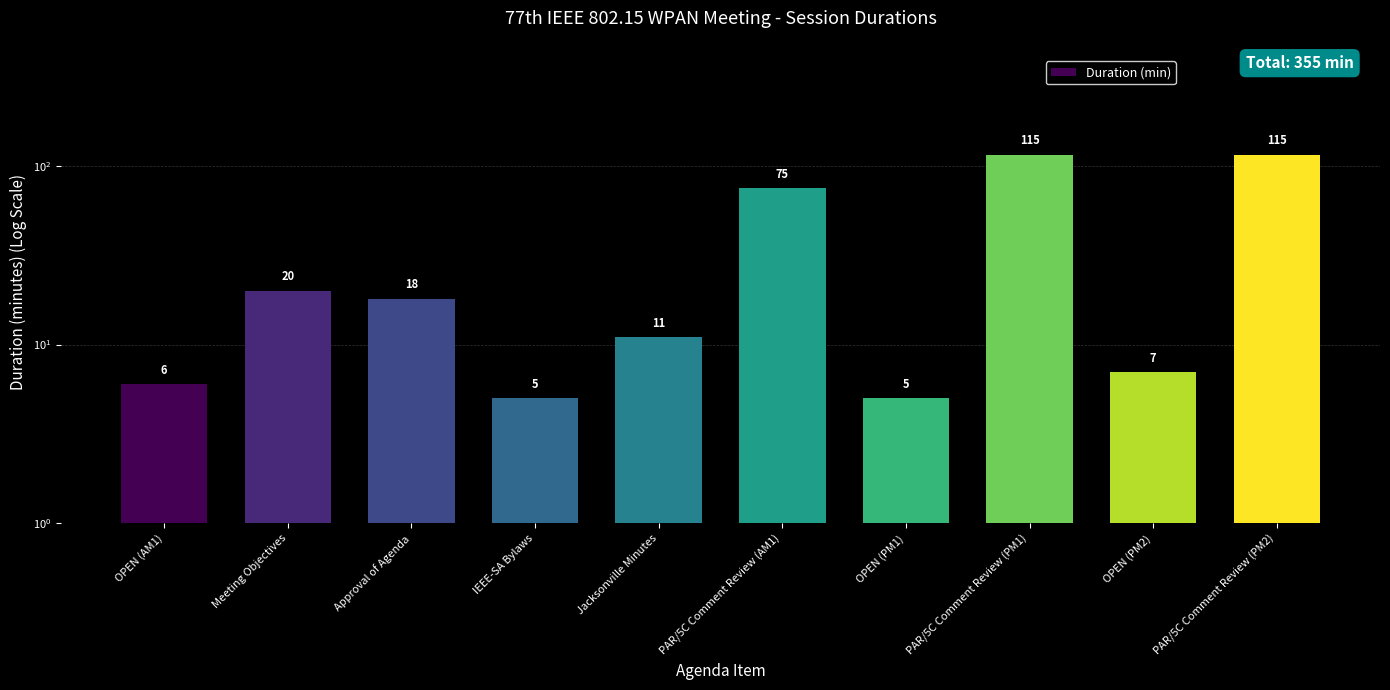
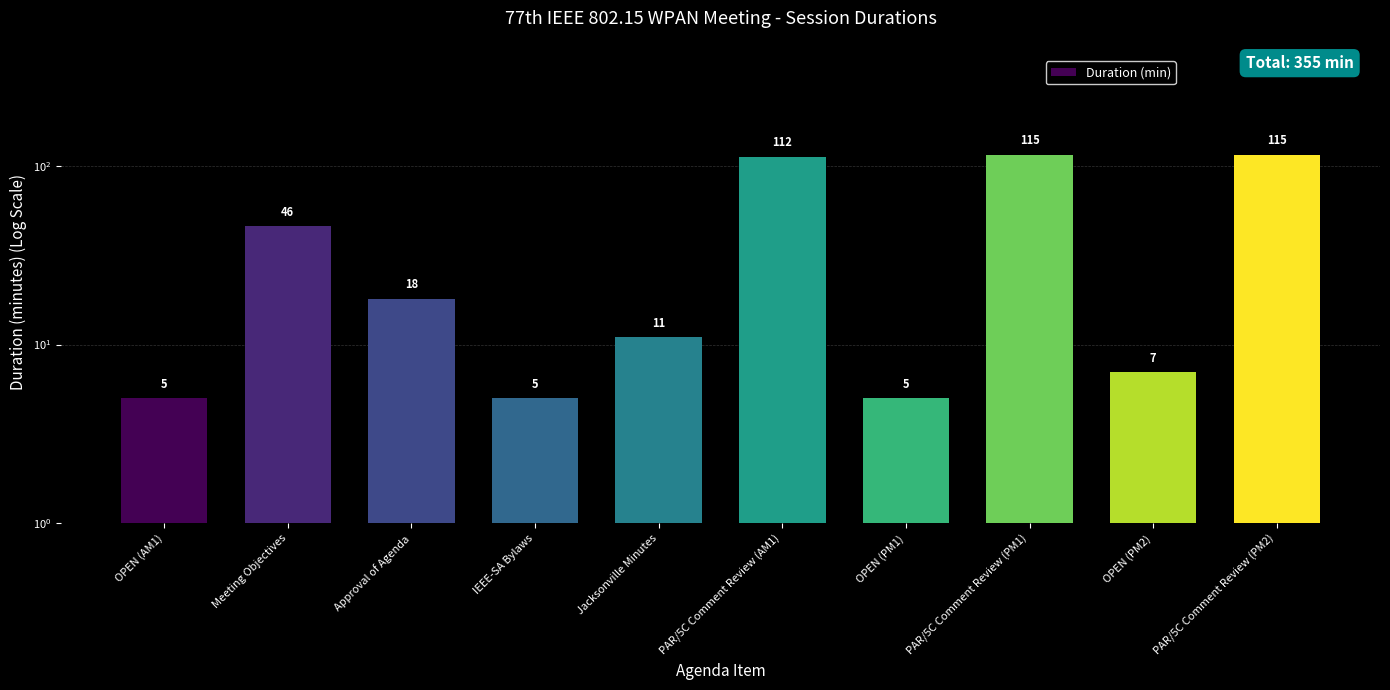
  {
-   "OPEN (AM1)": 6,
-   "Meeting Objectives": 20,
+   "OPEN (AM1)": 5,
+   "Meeting Objectives": 46,
    "Approval of Agenda": 18,
    "IEEE-SA Bylaws": 5,
    "Jacksonville Minutes": 11,
-   "PAR/5C Comment Review (AM1)": 75,
+   "PAR/5C Comment Review (AM1)": 112,
    "OPEN (PM1)": 5,
    "PAR/5C Comment Review (PM1)": 115,
    "OPEN (PM2)": 7,
    "PAR/5C Comment Review (PM2)": 115
  }
